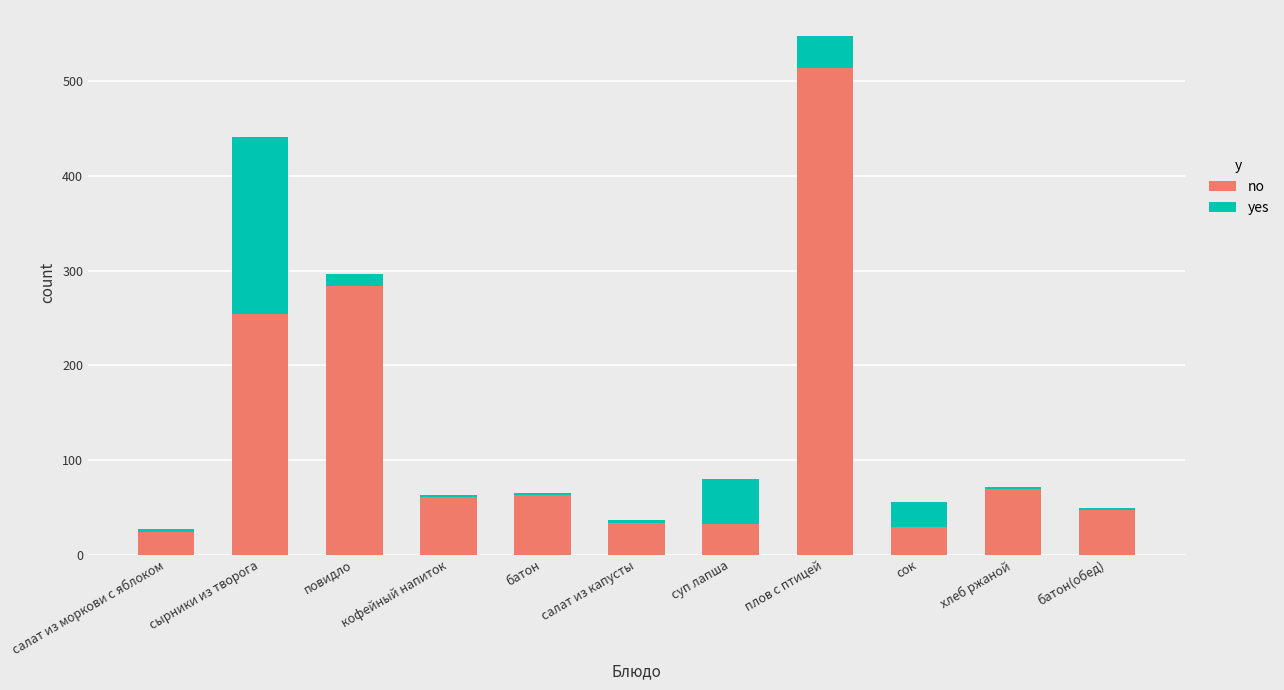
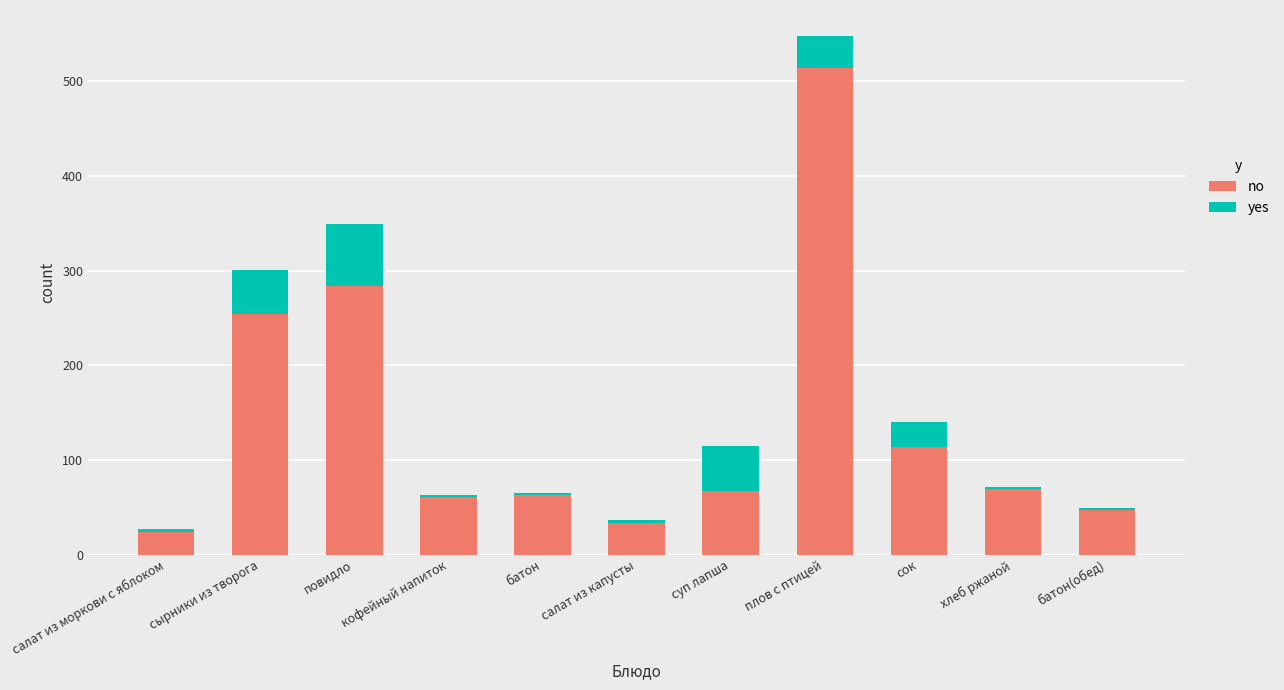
  {
    "no": {
      "салат из моркови с яблоком": 20,
      "сырники из творога": 250,
      "повидло": 280,
      "кофейный напиток": 60,
      "батон": 60,
      "салат из капусты": 30,
-     "суп лапша": 30,
+     "суп лапша": 70,
      "плов с птицей": 510,
-     "сок": 30,
+     "сок": 110,
      "хлеб ржаной": 70,
      "батон(обед)": 50
    },
    "yes": {
      "салат из моркови с яблоком": 0,
-     "сырники из творога": 190,
-     "повидло": 10,
+     "сырники из творога": 50,
+     "повидло": 70,
      "салат из капусты": 0,
      "суп лапша": 50,
      "плов с птицей": 30,
      "сок": 30
    }
  }
